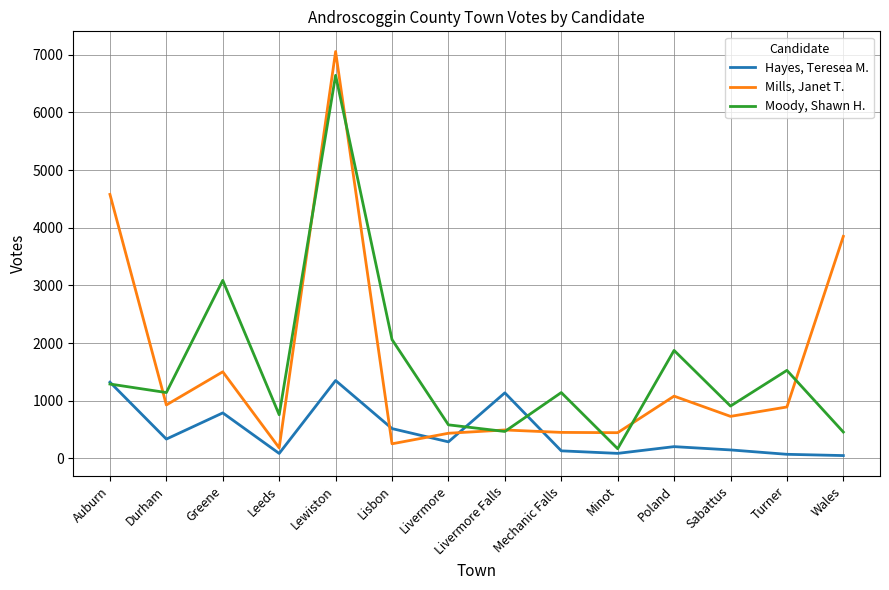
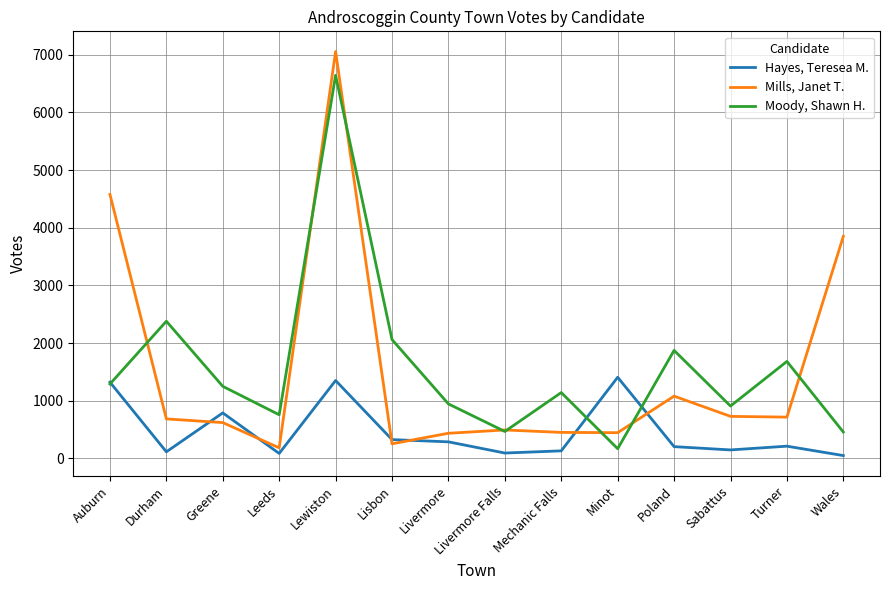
  {
    "Hayes, Teresea M.": {
-     "Durham": 300,
+     "Durham": 100,
      "Greene": 800,
      "Leeds": 100,
      "Lewiston": 1400,
-     "Lisbon": 500,
+     "Lisbon": 300,
      "Livermore": 300,
-     "Livermore Falls": 1100,
+     "Livermore Falls": 100,
      "Mechanic Falls": 100,
-     "Minot": 100,
+     "Minot": 1400,
      "Poland": 200,
      "Sabattus": 100,
-     "Turner": 100,
+     "Turner": 200,
      "Wales": 0
    },
    "Mills, Janet T.": {
      "Auburn": 4600,
-     "Durham": 900,
-     "Greene": 1500,
+     "Durham": 700,
+     "Greene": 600,
      "Leeds": 200,
      "Lewiston": 7100,
      "Lisbon": 300,
      "Livermore": 400,
      "Mechanic Falls": 500,
      "Minot": 400,
      "Poland": 1100,
      "Sabattus": 700,
-     "Turner": 900,
+     "Turner": 700,
      "Wales": 3900
    },
    "Moody, Shawn H.": {
-     "Durham": 1100,
-     "Greene": 3100,
+     "Durham": 2400,
+     "Greene": 1200,
      "Leeds": 800,
      "Lewiston": 6600,
      "Lisbon": 2100,
-     "Livermore": 600,
+     "Livermore": 900,
      "Mechanic Falls": 1100,
      "Minot": 200,
      "Poland": 1900,
      "Sabattus": 900,
-     "Turner": 1500,
+     "Turner": 1700,
      "Wales": 500
    }
  }
